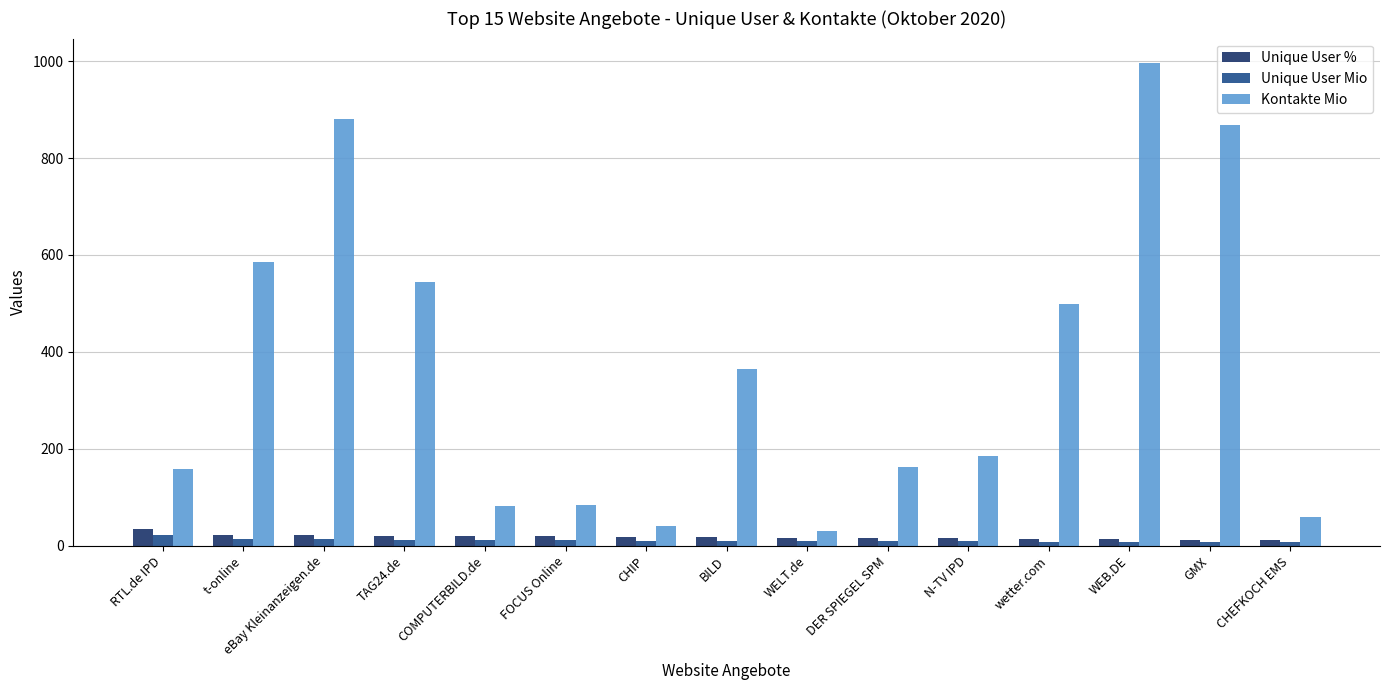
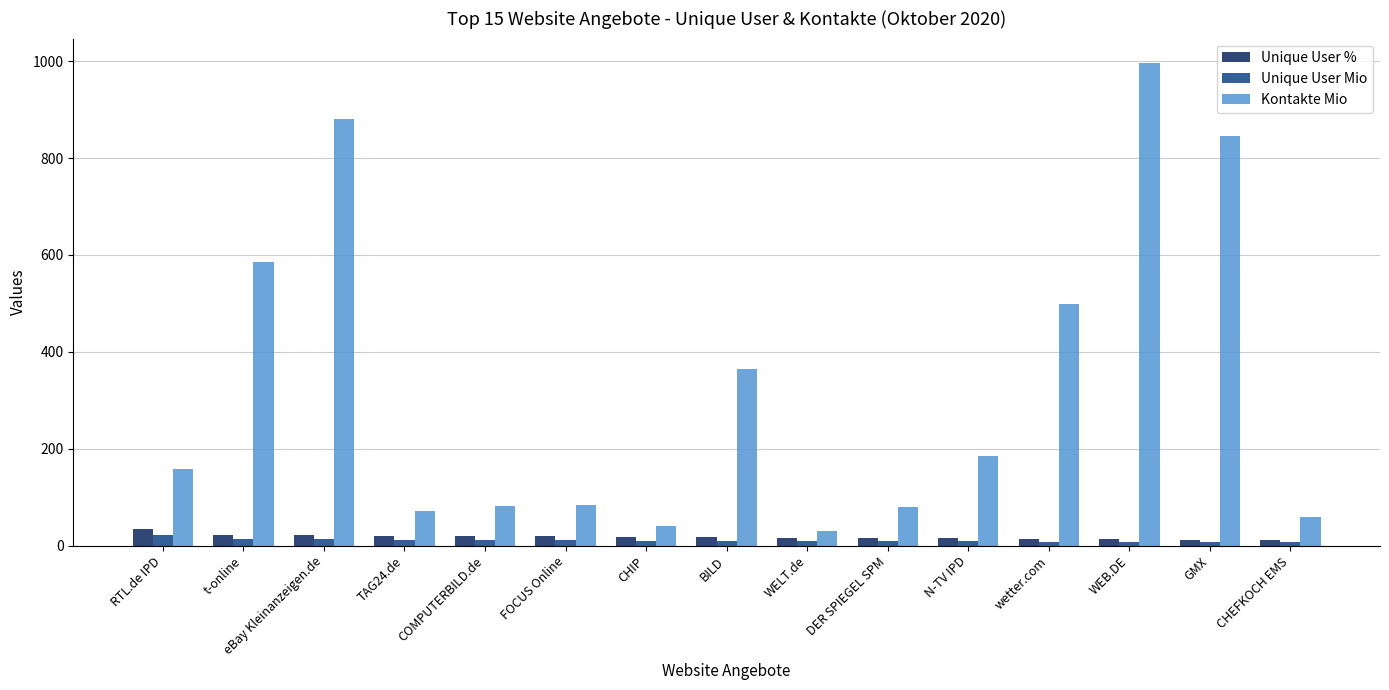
  {
    "Kontakte Mio": {
      "RTL.de IPD": 160,
      "t-online": 580,
      "eBay Kleinanzeigen.de": 880,
-     "TAG24.de": 540,
+     "TAG24.de": 70,
      "COMPUTERBILD.de": 80,
      "FOCUS Online": 80,
      "CHIP": 40,
      "BILD": 370,
      "WELT.de": 30,
-     "DER SPIEGEL SPM": 160,
+     "DER SPIEGEL SPM": 80,
      "N-TV IPD": 190,
      "wetter.com": 500,
      "WEB.DE": 1000,
-     "GMX": 870,
+     "GMX": 850,
      "CHEFKOCH EMS": 60
    }
  }
